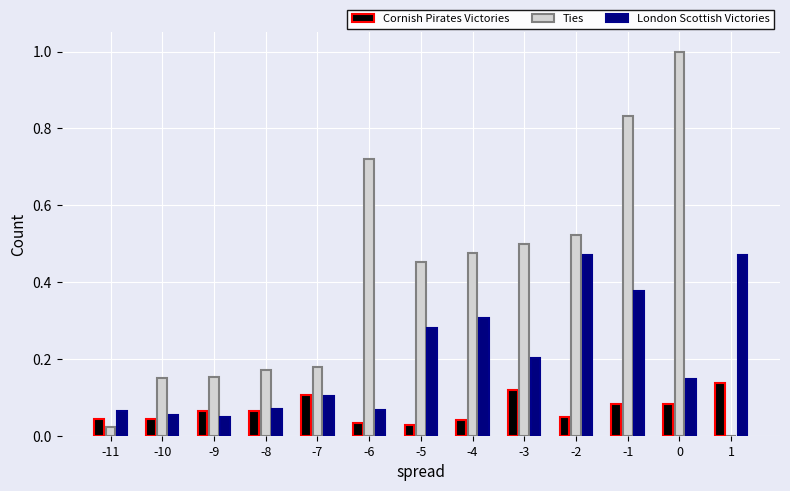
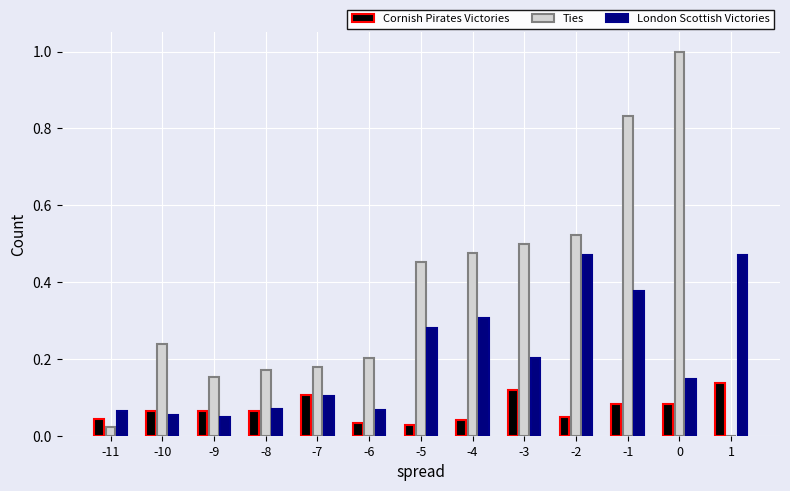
  {
    "Cornish Pirates Victories": {
      "-11": 0.04,
-     "-10": 0.04,
+     "-10": 0.06,
      "-9": 0.06,
      "-8": 0.06,
      "-7": 0.10,
      "-6": 0.03,
      "-5": 0.03,
      "-4": 0.04,
      "-3": 0.12,
      "-2": 0.05,
      "-1": 0.08,
      "0": 0.08,
      "1": 0.14
    },
    "Ties": {
      "-11": 0.02,
-     "-10": 0.15,
+     "-10": 0.24,
      "-9": 0.15,
      "-8": 0.17,
      "-7": 0.18,
-     "-6": 0.72,
+     "-6": 0.20,
      "-5": 0.45,
      "-4": 0.47,
      "-3": 0.50,
      "-2": 0.52,
      "-1": 0.83,
      "0": 1.00,
      "1": 0.00
    },
    "London Scottish Victories": {
      "-11": 0.06,
      "-10": 0.05,
      "-9": 0.05,
      "-8": 0.07,
      "-7": 0.10,
      "-6": 0.07,
      "-5": 0.28,
      "-4": 0.31,
      "-3": 0.20,
      "-2": 0.47,
      "-1": 0.38,
      "0": 0.15,
      "1": 0.47
    }
  }
